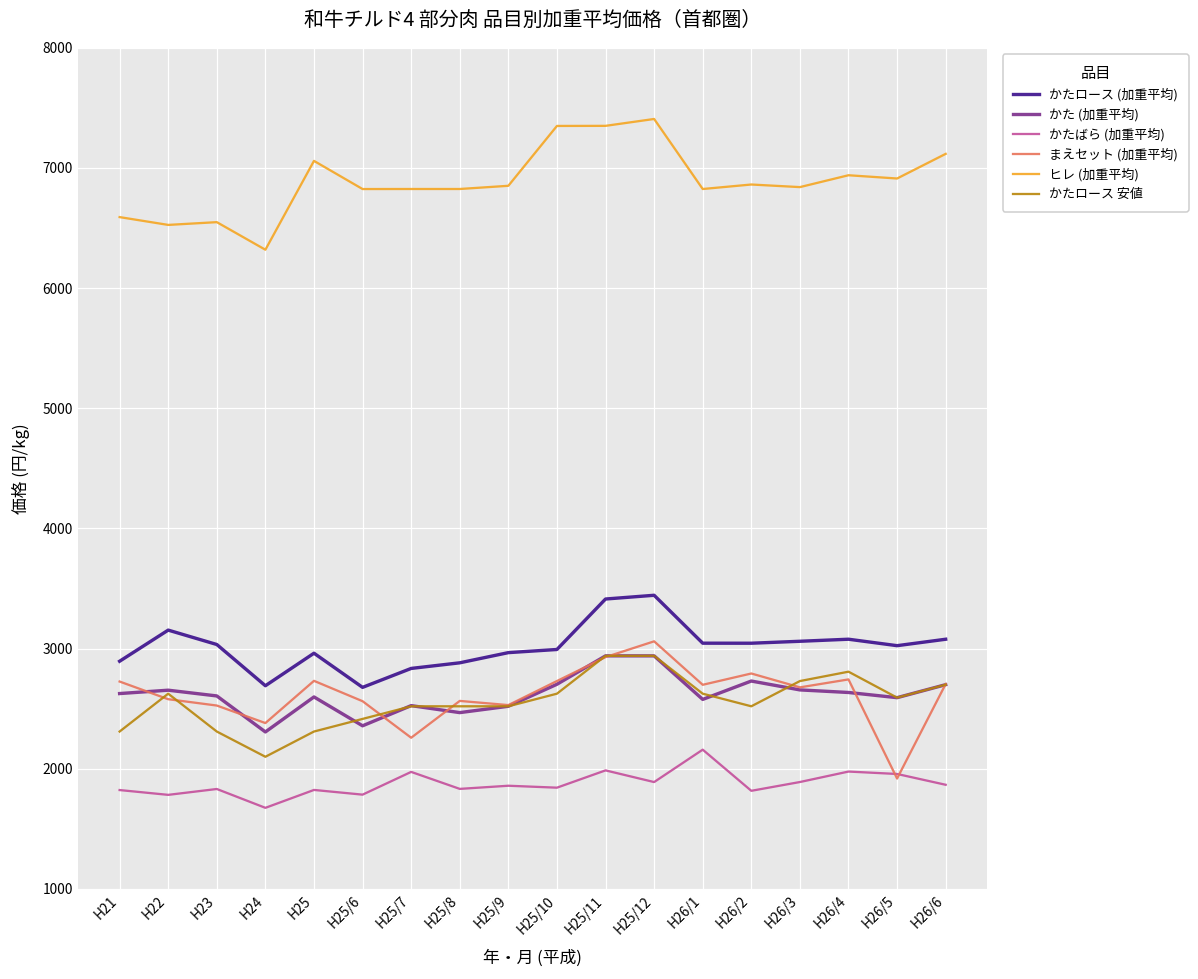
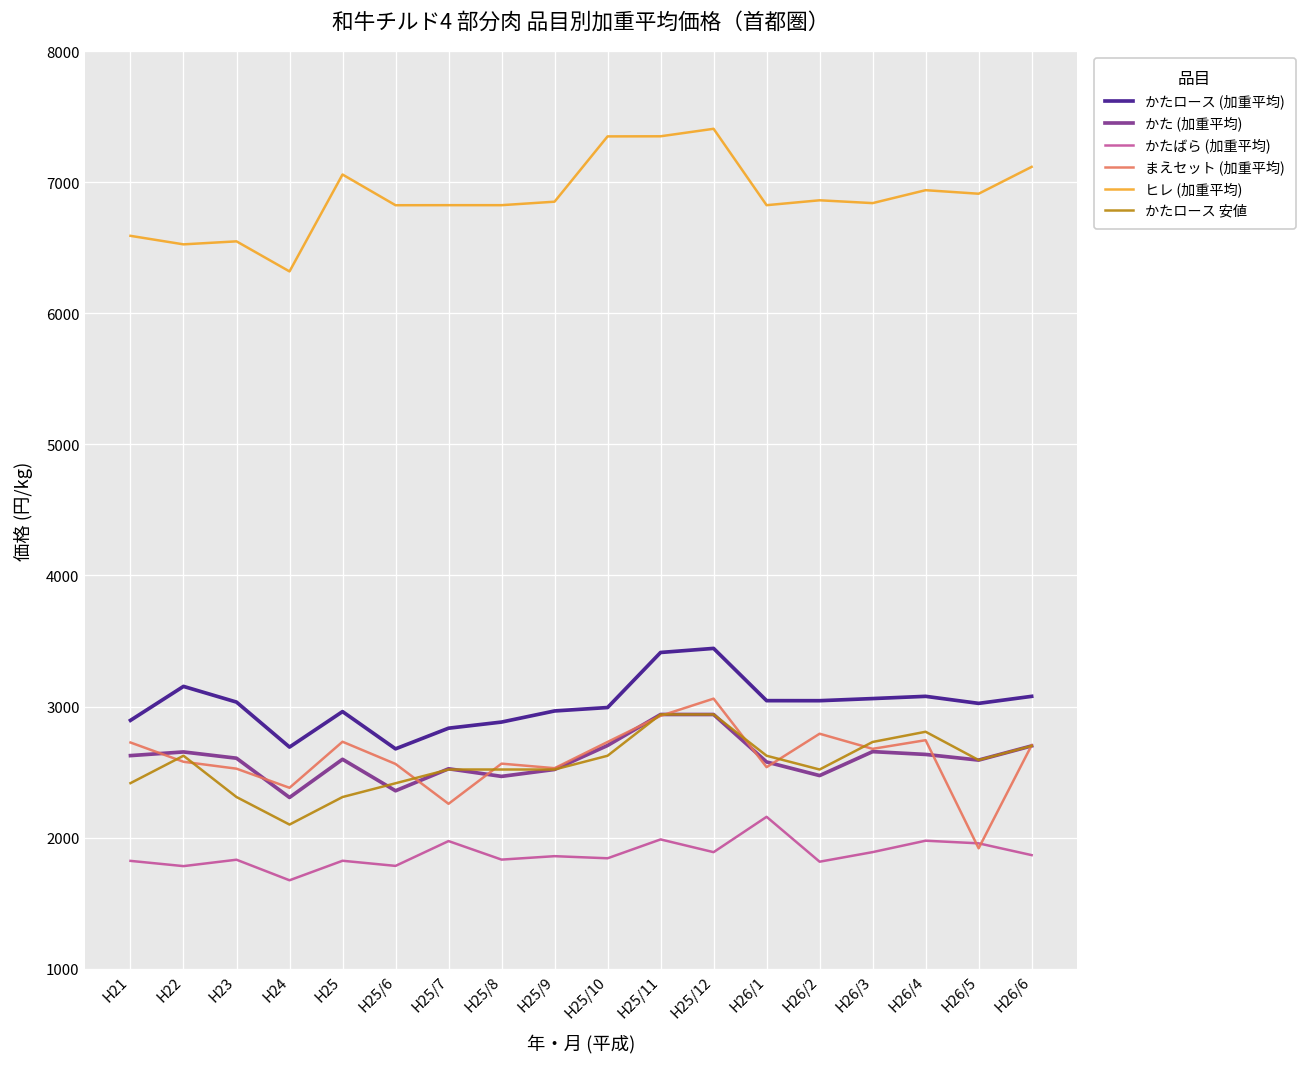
  {
    "かたロース (加重平均)": {
      "H21": 2900,
      "H22": 3150,
      "H23": 3030,
      "H24": 2690,
      "H25": 2960,
      "H25/6": 2680,
      "H25/7": 2840,
      "H25/8": 2880,
      "H25/9": 2970,
      "H25/10": 2990,
      "H25/11": 3410,
      "H25/12": 3440,
      "H26/1": 3050,
      "H26/2": 3040,
      "H26/3": 3060,
      "H26/4": 3080,
      "H26/5": 3020,
      "H26/6": 3080
    },
    "かた (加重平均)": {
      "H21": 2630,
      "H22": 2650,
      "H23": 2610,
      "H24": 2310,
      "H25": 2600,
      "H25/6": 2360,
      "H25/8": 2470,
      "H25/10": 2700,
      "H26/1": 2580,
-     "H26/2": 2730,
+     "H26/2": 2470,
      "H26/4": 2640
    },
    "かたばら (加重平均)": {
      "H21": 1820,
      "H22": 1780,
      "H23": 1830,
      "H24": 1680,
      "H25": 1820,
      "H25/6": 1780,
      "H25/7": 1970,
      "H25/8": 1830,
      "H25/9": 1860,
      "H25/10": 1840,
      "H25/11": 1990,
      "H25/12": 1890,
      "H26/1": 2160,
      "H26/2": 1820,
      "H26/3": 1890,
      "H26/4": 1980,
      "H26/5": 1960,
      "H26/6": 1870
    },
    "まえセット (加重平均)": {
      "H21": 2730,
      "H22": 2580,
      "H23": 2530,
      "H24": 2380,
      "H25": 2730,
      "H25/6": 2560,
      "H25/7": 2260,
      "H25/8": 2560,
      "H25/10": 2730,
      "H25/12": 3060,
-     "H26/1": 2700,
+     "H26/1": 2540,
      "H26/2": 2790,
      "H26/4": 2740,
      "H26/5": 1920
    },
    "ヒレ (加重平均)": {
      "H21": 6590,
      "H22": 6530,
      "H23": 6550,
      "H24": 6320,
      "H25": 7060,
      "H25/6": 6820,
      "H25/7": 6820,
      "H25/8": 6820,
      "H25/9": 6850,
      "H25/10": 7350,
      "H25/11": 7350,
      "H25/12": 7410,
      "H26/1": 6820,
      "H26/2": 6860,
      "H26/3": 6840,
      "H26/4": 6940,
      "H26/5": 6910,
      "H26/6": 7120
    },
    "かたロース 安値": {
-     "H21": 2310,
+     "H21": 2420,
      "H22": 2630,
      "H23": 2310,
      "H24": 2100,
      "H25": 2310,
      "H25/6": 2420,
      "H25/8": 2520,
      "H25/10": 2630,
      "H26/1": 2630,
      "H26/2": 2520,
      "H26/3": 2730,
      "H26/4": 2810
    }
  }
